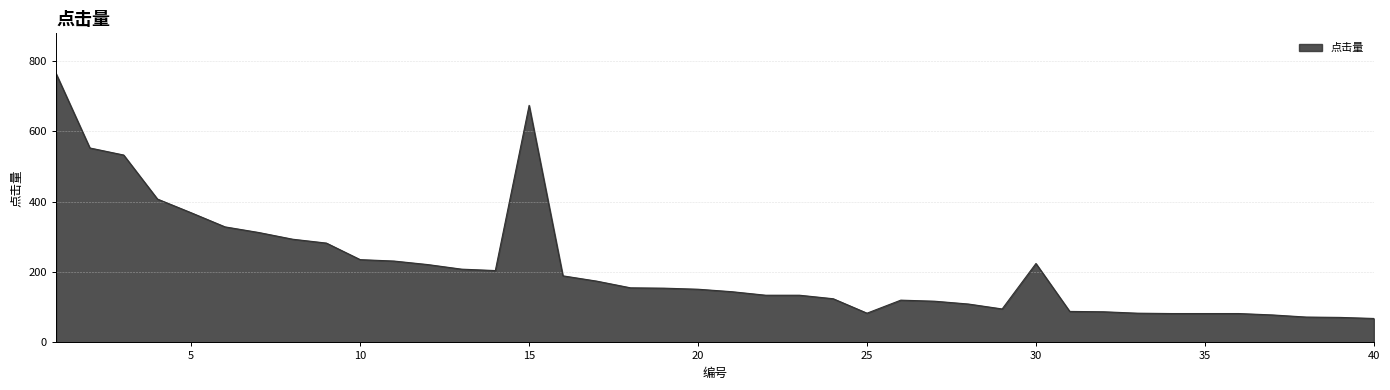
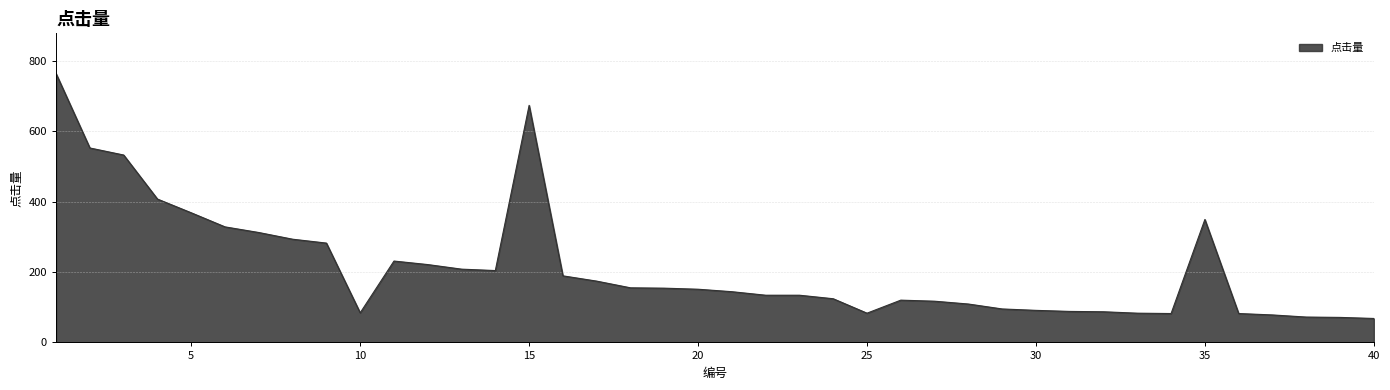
  {
    "5": 370,
-   "10": 240,
+   "10": 80,
    "15": 670,
    "20": 150,
    "25": 80,
-   "30": 220,
-   "35": 80,
+   "30": 90,
+   "35": 350,
    "40": 70
  }
